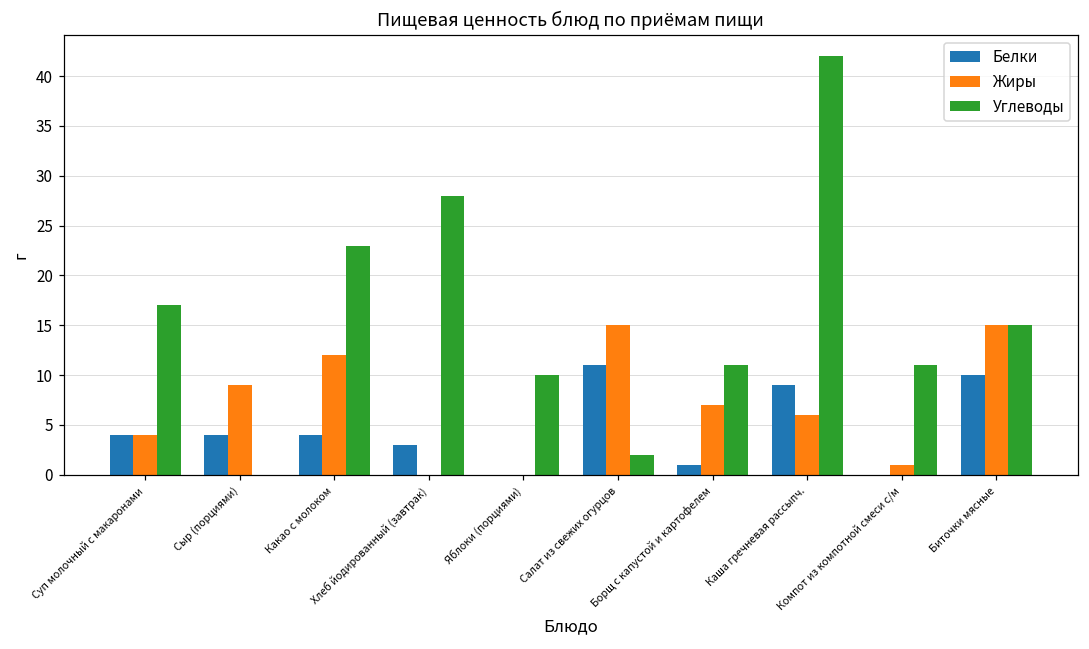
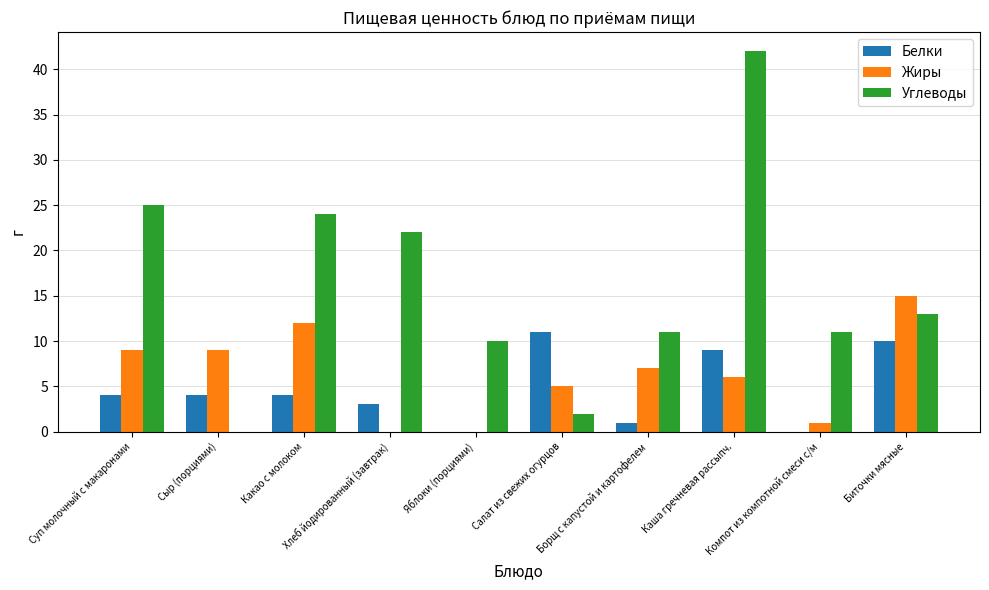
  {
    "Белки": {
      "Суп молочный с макаронами": 4,
      "Сыр (порциями)": 4,
      "Какао с молоком": 4,
      "Хлеб йодированный (завтрак)": 3,
      "Яблоки (порциями)": 0,
      "Салат из свежих огурцов": 11,
      "Борщ с капустой и картофелем": 1,
      "Каша гречневая рассыпч.": 9,
      "Компот из компотной смеси с/м": 0,
      "Биточки мясные": 10
    },
    "Жиры": {
-     "Суп молочный с макаронами": 4,
+     "Суп молочный с макаронами": 9,
      "Сыр (порциями)": 9,
      "Какао с молоком": 12,
      "Хлеб йодированный (завтрак)": 0,
      "Яблоки (порциями)": 0,
-     "Салат из свежих огурцов": 15,
+     "Салат из свежих огурцов": 5,
      "Борщ с капустой и картофелем": 7,
      "Каша гречневая рассыпч.": 6,
      "Компот из компотной смеси с/м": 1,
      "Биточки мясные": 15
    },
    "Углеводы": {
-     "Суп молочный с макаронами": 17,
+     "Суп молочный с макаронами": 25,
      "Сыр (порциями)": 0,
-     "Какао с молоком": 23,
-     "Хлеб йодированный (завтрак)": 28,
+     "Какао с молоком": 24,
+     "Хлеб йодированный (завтрак)": 22,
      "Яблоки (порциями)": 10,
      "Салат из свежих огурцов": 2,
      "Борщ с капустой и картофелем": 11,
      "Каша гречневая рассыпч.": 42,
      "Компот из компотной смеси с/м": 11,
-     "Биточки мясные": 15
+     "Биточки мясные": 13
    }
  }
